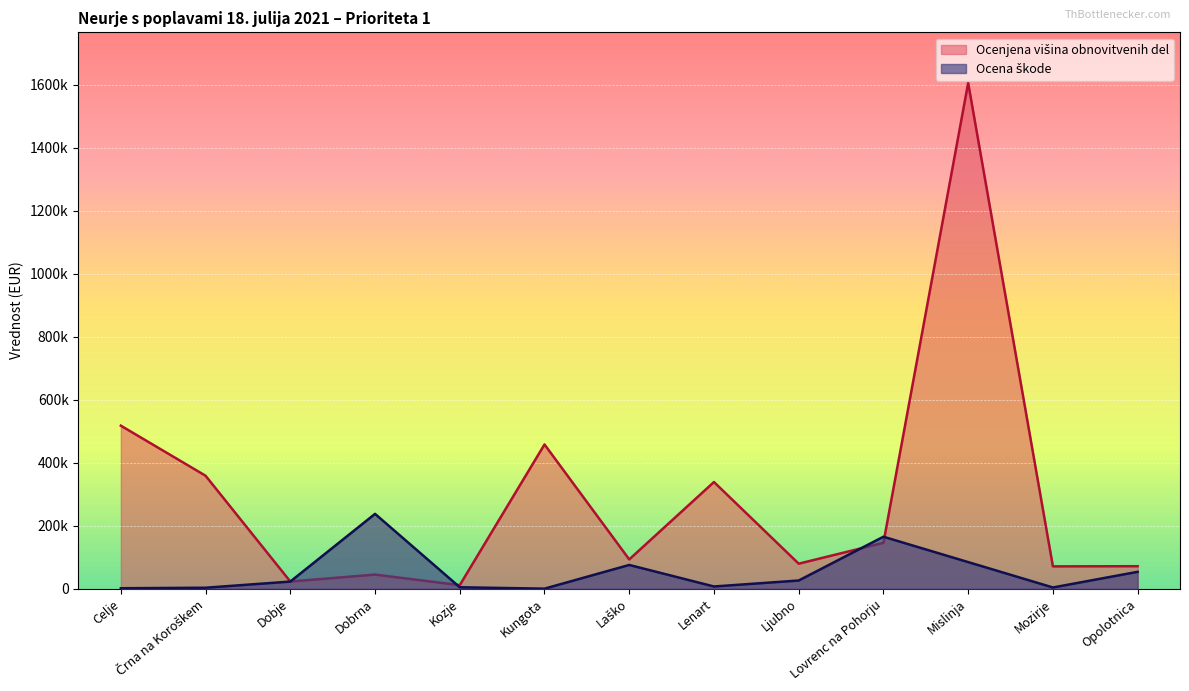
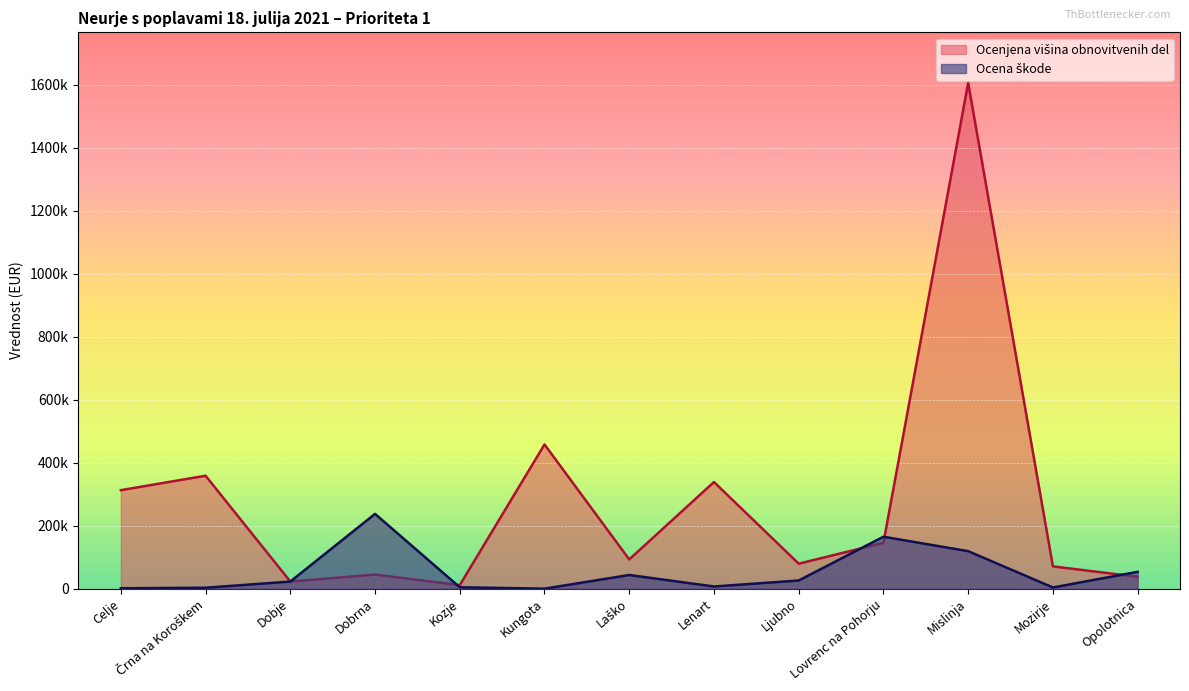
  {
    "Ocenjena višina obnovitvenih del": {
-     "Celje": 520000,
+     "Celje": 310000,
      "Črna na Koroškem": 360000,
      "Dobrna": 50000,
      "Kungota": 460000,
      "Laško": 90000,
      "Lenart": 340000,
      "Ljubno": 80000,
      "Lovrenc na Pohorju": 150000,
      "Mislinja": 1610000,
      "Mozirje": 70000,
-     "Opolotnica": 70000
+     "Opolotnica": 40000
    },
    "Ocena škode": {
      "Celje": 0,
      "Črna na Koroškem": 0,
      "Dobrna": 240000,
      "Kungota": 0,
-     "Laško": 80000,
+     "Laško": 40000,
      "Lenart": 10000,
      "Ljubno": 30000,
      "Lovrenc na Pohorju": 170000,
-     "Mislinja": 80000,
+     "Mislinja": 120000,
      "Mozirje": 0,
      "Opolotnica": 50000
    }
  }
